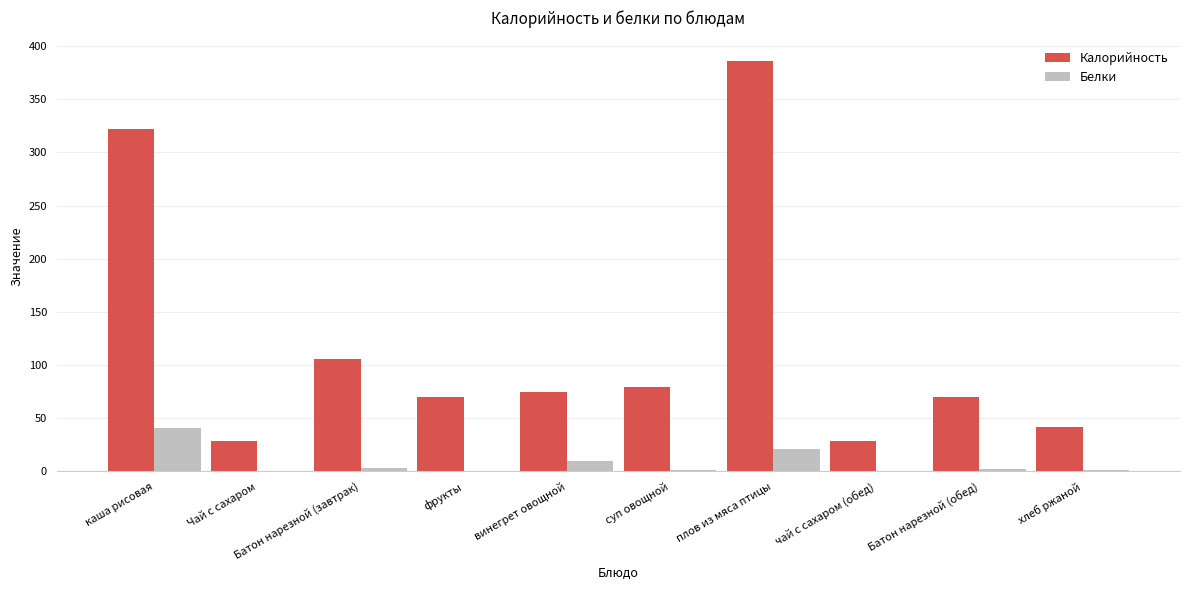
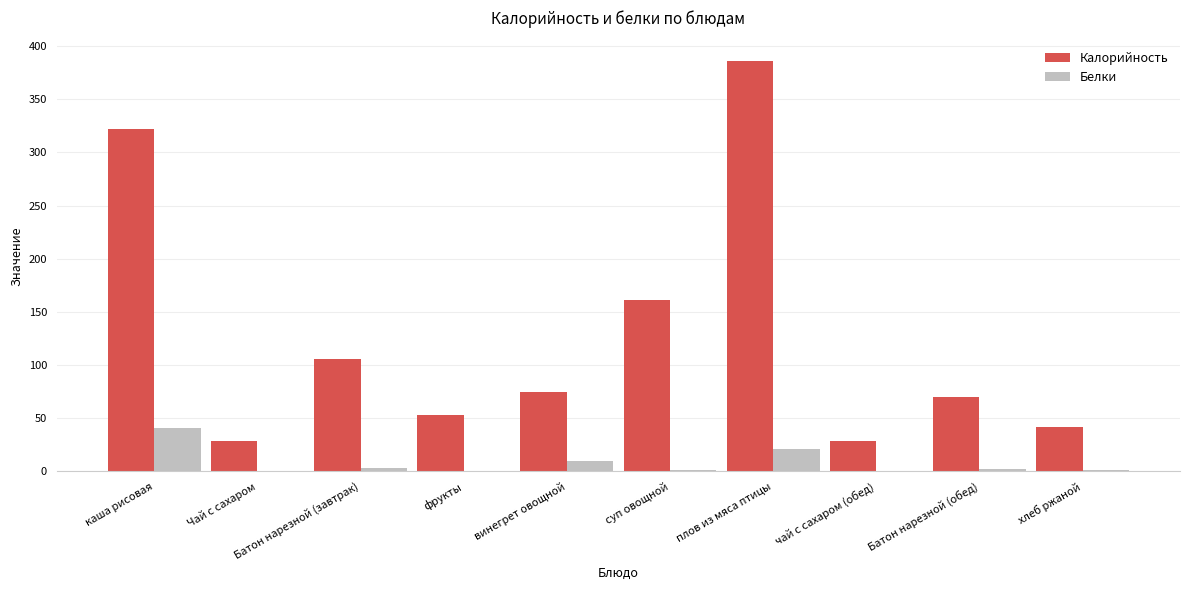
  {
    "Калорийность": {
      "каша рисовая": 322,
      "Чай с сахаром": 29,
      "Батон нарезной (завтрак)": 106,
-     "фрукты": 71,
+     "фрукты": 54,
      "винегрет овощной": 75,
-     "суп овощной": 80,
+     "суп овощной": 161,
      "плов из мяса птицы": 386,
      "чай с сахаром (обед)": 29,
      "Батон нарезной (обед)": 70,
      "хлеб ржаной": 42
    },
    "Белки": {
      "каша рисовая": 41,
      "Батон нарезной (завтрак)": 3,
      "винегрет овощной": 10,
      "плов из мяса птицы": 21
    }
  }
